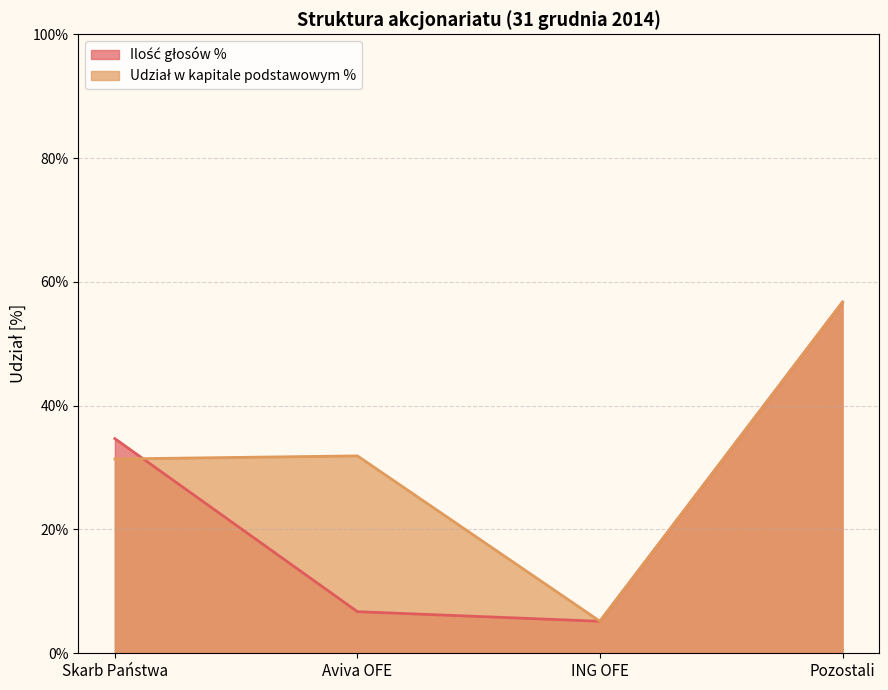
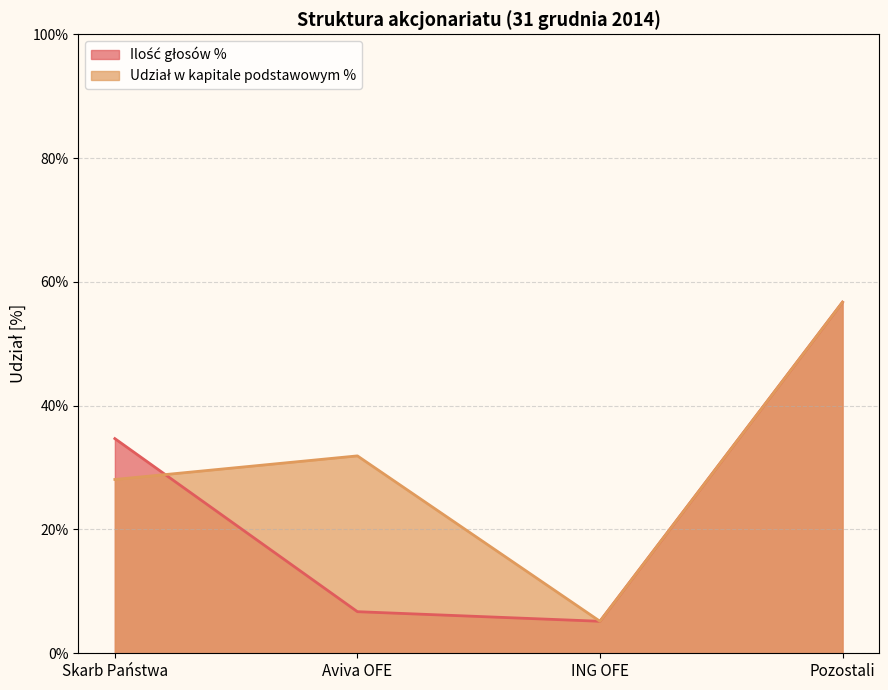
  {
    "Ilość głosów %": {
      "Skarb Państwa": "35%",
      "Aviva OFE": "7%"
    },
    "Udział w kapitale podstawowym %": {
-     "Skarb Państwa": "31%",
+     "Skarb Państwa": "28%",
      "Aviva OFE": "32%"
    }
  }
